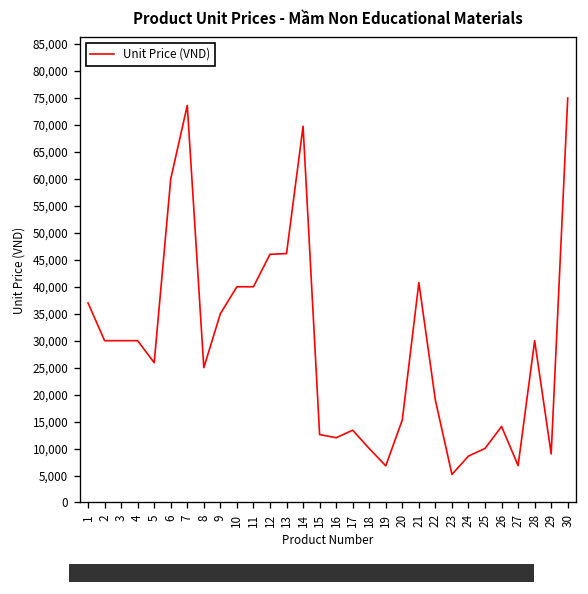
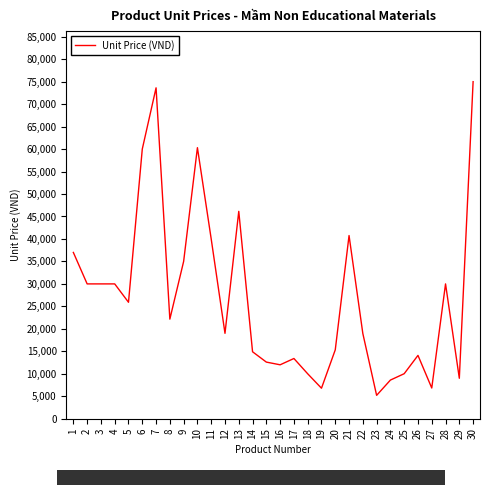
  {
    "1": "37,000",
    "2": "30,000",
    "3": "30,000",
    "4": "30,000",
    "5": "26,000",
    "6": "60,000",
    "7": "74,000",
-   "8": "25,000",
+   "8": "22,000",
    "9": "35,000",
-   "10": "40,000",
+   "10": "60,000",
    "11": "40,000",
-   "12": "46,000",
+   "12": "19,000",
    "13": "46,000",
-   "14": "70,000",
+   "14": "15,000",
    "15": "13,000",
    "16": "12,000",
    "17": "13,000",
    "18": "10,000",
    "19": "7,000",
    "20": "15,000",
    "21": "41,000",
    "22": "19,000",
    "23": "5,000",
    "24": "9,000",
    "25": "10,000",
    "26": "14,000",
    "27": "7,000",
    "28": "30,000",
    "29": "9,000",
    "30": "75,000"
  }
